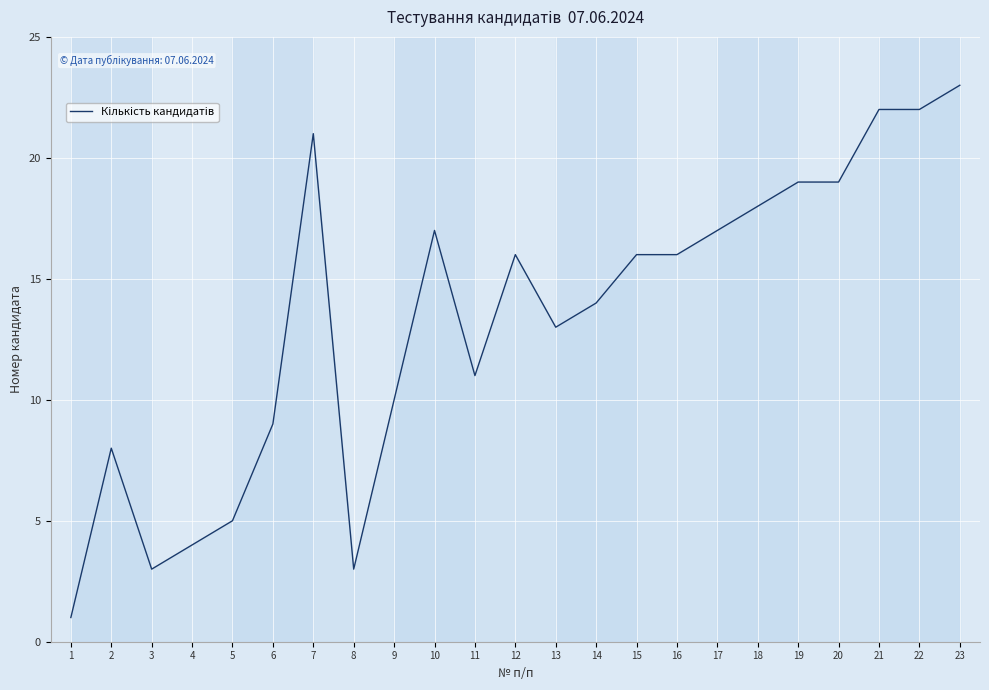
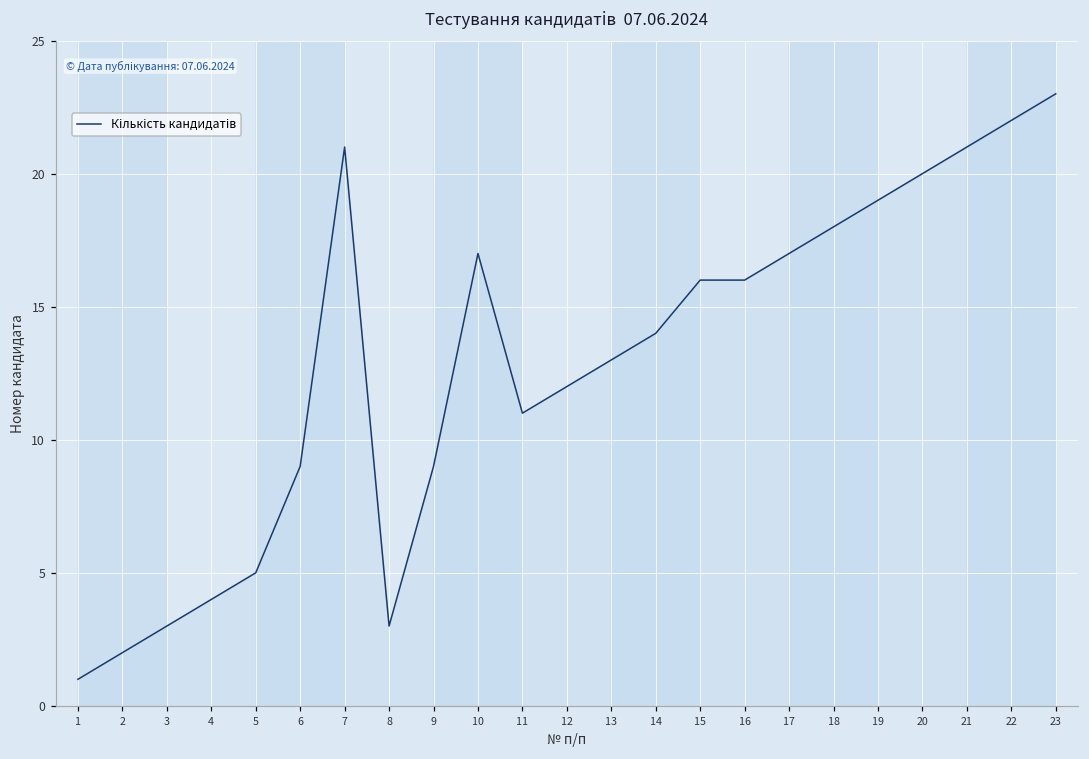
  {
    "1": 1,
-   "2": 8,
+   "2": 2,
    "3": 3,
    "4": 4,
    "5": 5,
    "6": 9,
    "7": 21,
    "8": 3,
-   "9": 10,
+   "9": 9,
    "10": 17,
    "11": 11,
-   "12": 16,
+   "12": 12,
    "13": 13,
    "14": 14,
    "15": 16,
    "16": 16,
    "17": 17,
    "18": 18,
    "19": 19,
-   "20": 19,
-   "21": 22,
+   "20": 20,
+   "21": 21,
    "22": 22,
    "23": 23
  }
